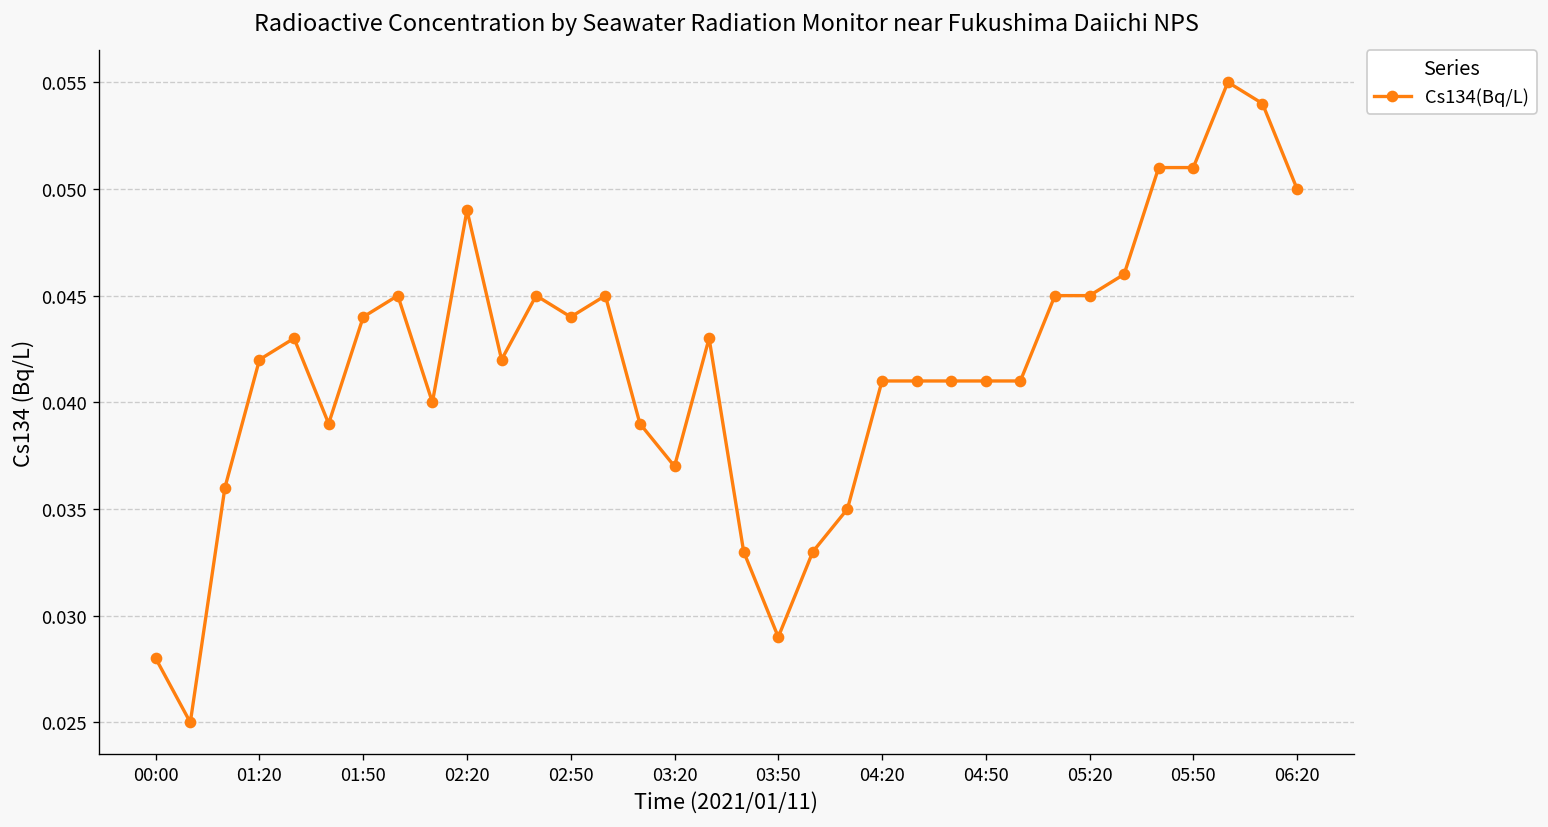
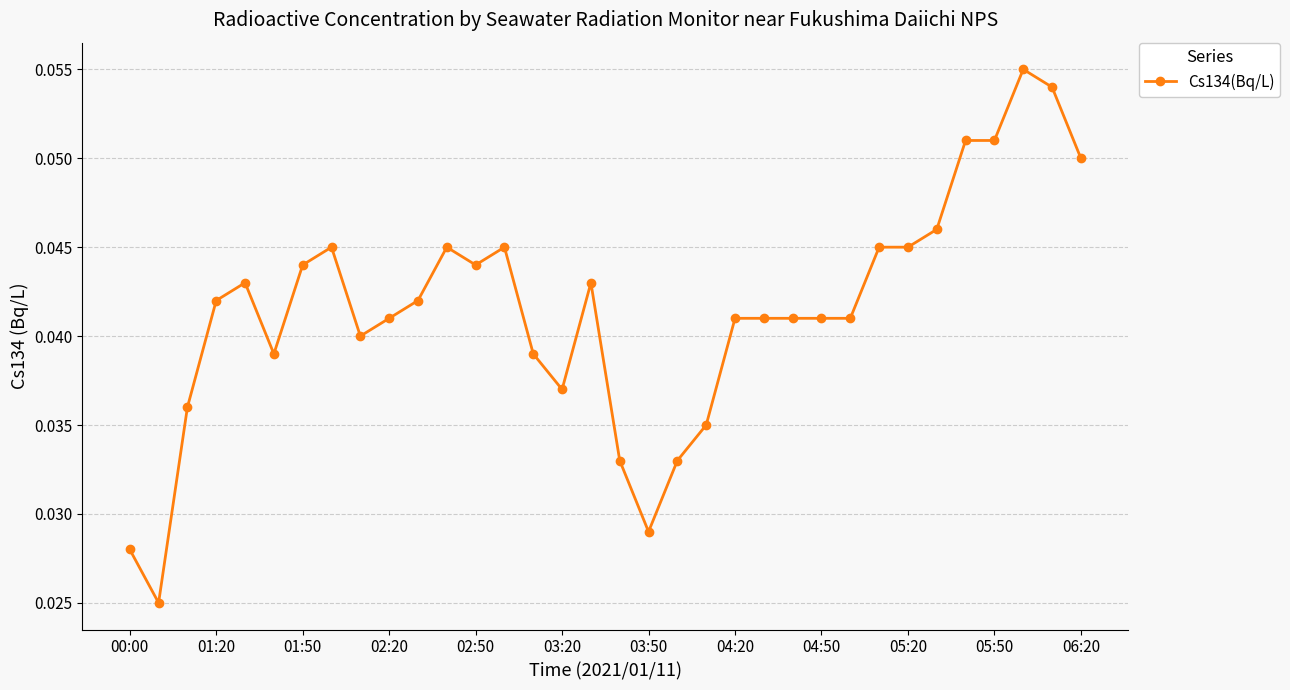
  {
    "00:00": 0.028,
    "01:20": 0.042,
    "01:50": 0.044,
-   "02:20": 0.049,
+   "02:20": 0.041,
    "02:50": 0.044,
    "03:20": 0.037,
    "03:50": 0.029,
    "04:20": 0.041,
    "04:50": 0.041,
    "05:20": 0.045,
    "05:50": 0.051,
    "06:20": 0.050
  }
